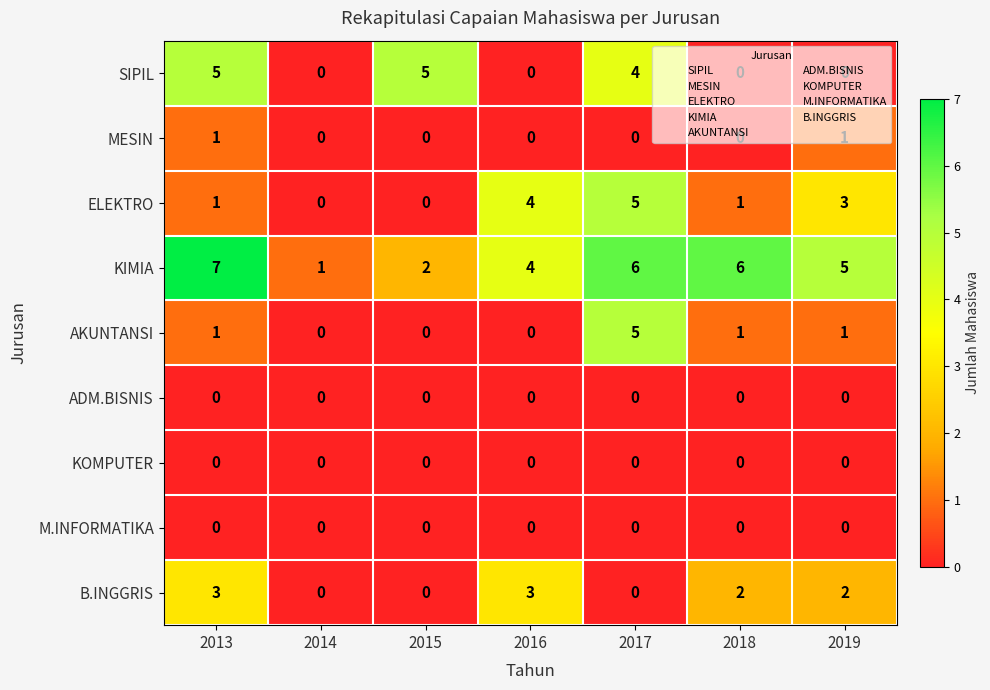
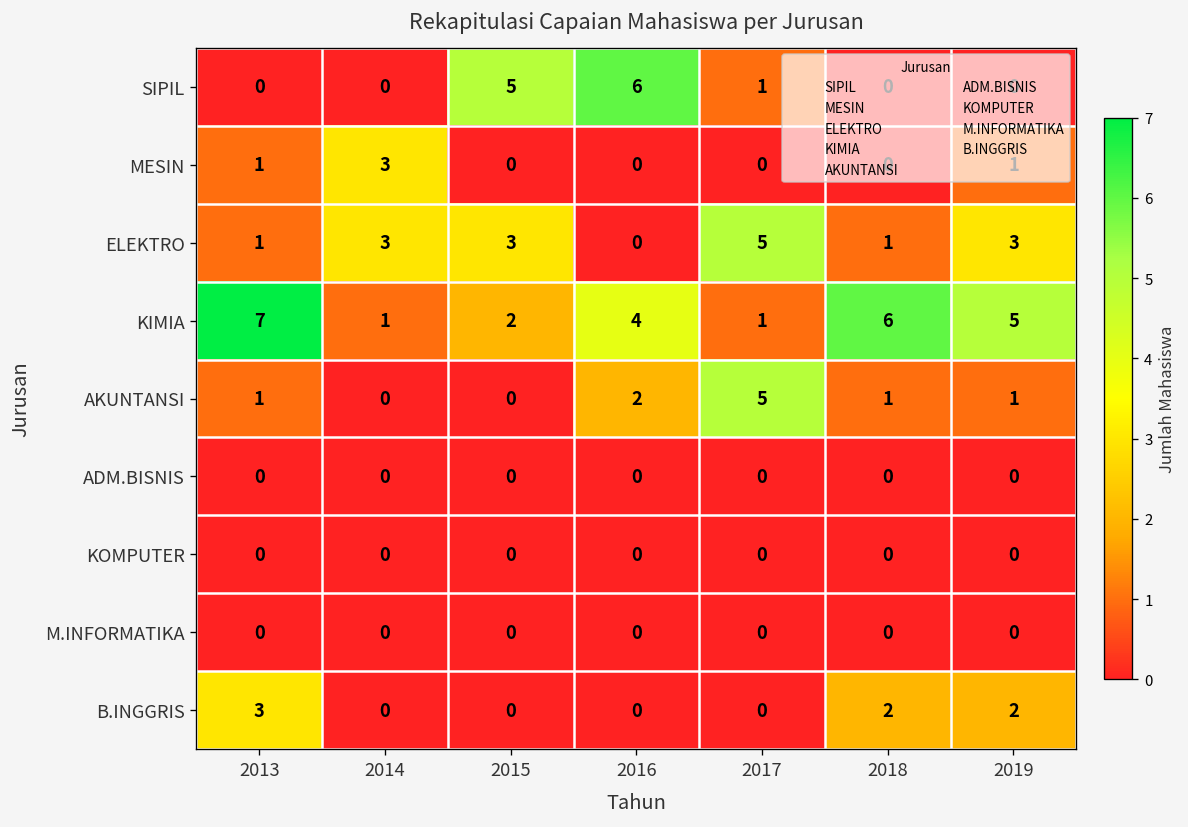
  {
    "SIPIL": {
-     "2013": 5,
+     "2013": 0,
      "2014": 0,
      "2015": 5,
-     "2016": 0,
-     "2017": 4
+     "2016": 6,
+     "2017": 1
    },
    "MESIN": {
      "2013": 1,
-     "2014": 0,
+     "2014": 3,
      "2015": 0,
      "2016": 0,
      "2017": 0
    },
    "ELEKTRO": {
      "2013": 1,
-     "2014": 0,
-     "2015": 0,
-     "2016": 4,
+     "2014": 3,
+     "2015": 3,
+     "2016": 0,
      "2017": 5,
      "2018": 1,
      "2019": 3
    },
    "KIMIA": {
      "2013": 7,
      "2014": 1,
      "2015": 2,
      "2016": 4,
-     "2017": 6,
+     "2017": 1,
      "2018": 6,
      "2019": 5
    },
    "AKUNTANSI": {
      "2013": 1,
      "2014": 0,
      "2015": 0,
-     "2016": 0,
+     "2016": 2,
      "2017": 5,
      "2018": 1,
      "2019": 1
    },
    "ADM.BISNIS": {
      "2013": 0,
      "2014": 0,
      "2015": 0,
      "2016": 0,
      "2017": 0,
      "2018": 0,
      "2019": 0
    },
    "KOMPUTER": {
      "2013": 0,
      "2014": 0,
      "2015": 0,
      "2016": 0,
      "2017": 0,
      "2018": 0,
      "2019": 0
    },
    "M.INFORMATIKA": {
      "2013": 0,
      "2014": 0,
      "2015": 0,
      "2016": 0,
      "2017": 0,
      "2018": 0,
      "2019": 0
    },
    "B.INGGRIS": {
      "2013": 3,
      "2014": 0,
      "2015": 0,
-     "2016": 3,
+     "2016": 0,
      "2017": 0,
      "2018": 2,
      "2019": 2
    }
  }
